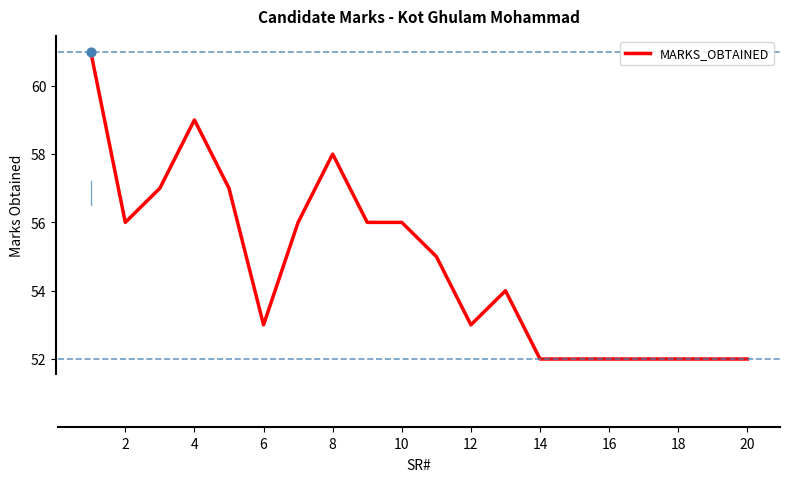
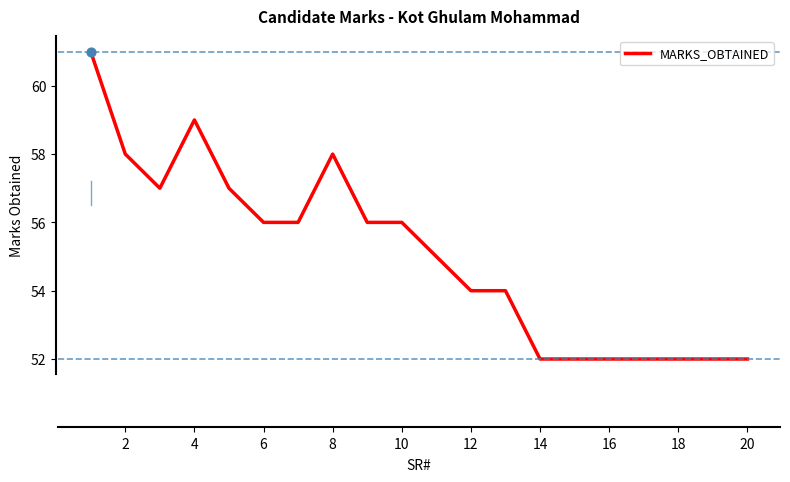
  {
    "MARKS_OBTAINED": {
-     "2": 56,
+     "2": 58,
      "4": 59,
-     "6": 53,
+     "6": 56,
      "8": 58,
      "10": 56,
-     "12": 53,
+     "12": 54,
      "14": 52,
      "16": 52,
      "18": 52,
      "20": 52
    }
  }
